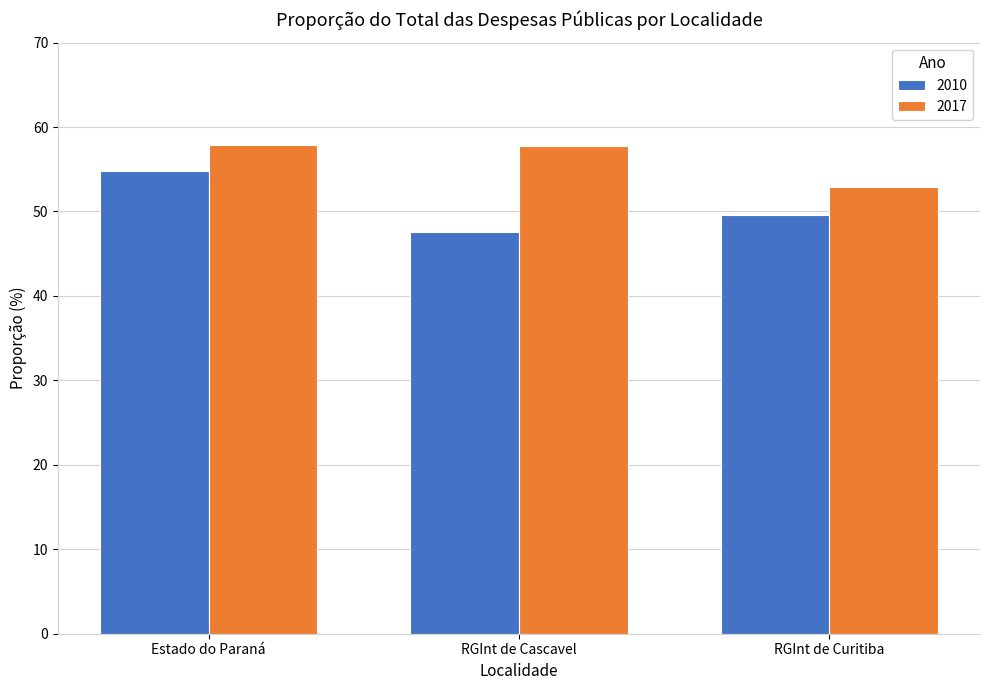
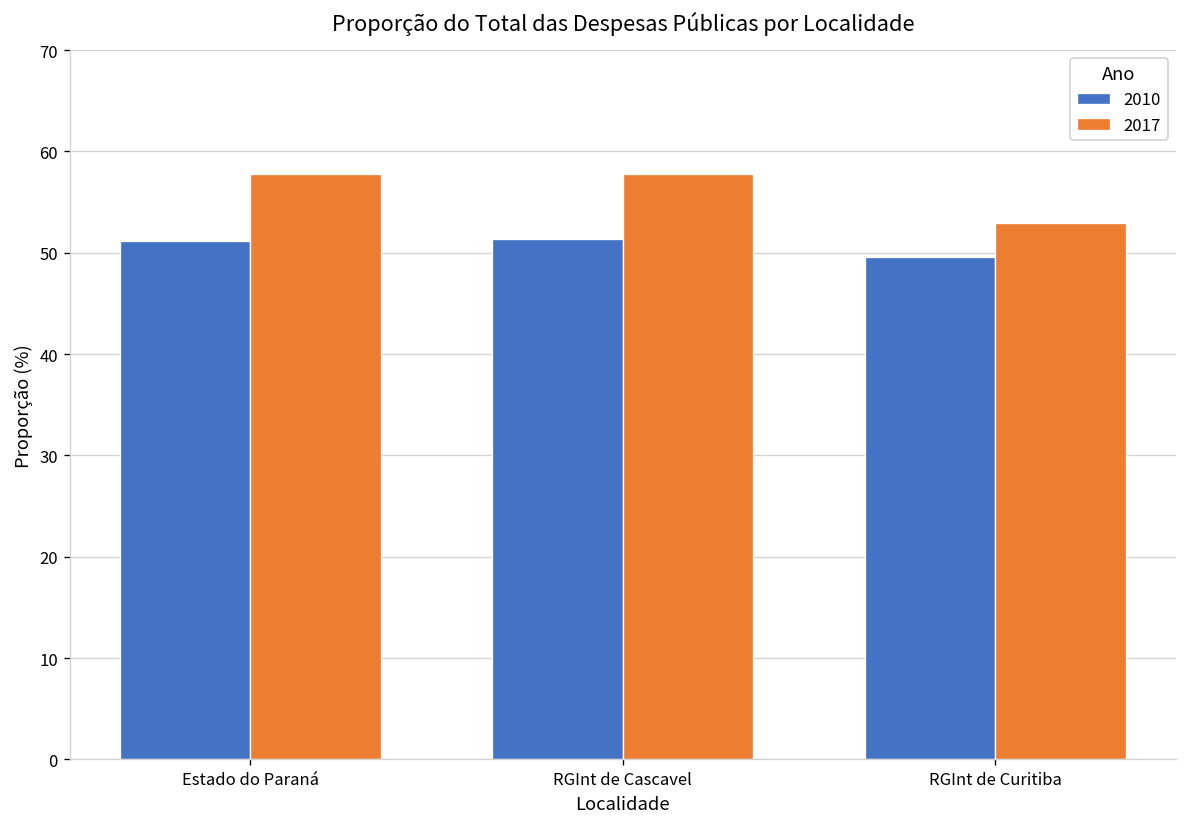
  {
    "2010": {
-     "Estado do Paraná": 55,
-     "RGInt de Cascavel": 48,
+     "Estado do Paraná": 51,
+     "RGInt de Cascavel": 51,
      "RGInt de Curitiba": 50
    },
    "2017": {
      "Estado do Paraná": 58,
      "RGInt de Cascavel": 58,
      "RGInt de Curitiba": 53
    }
  }
